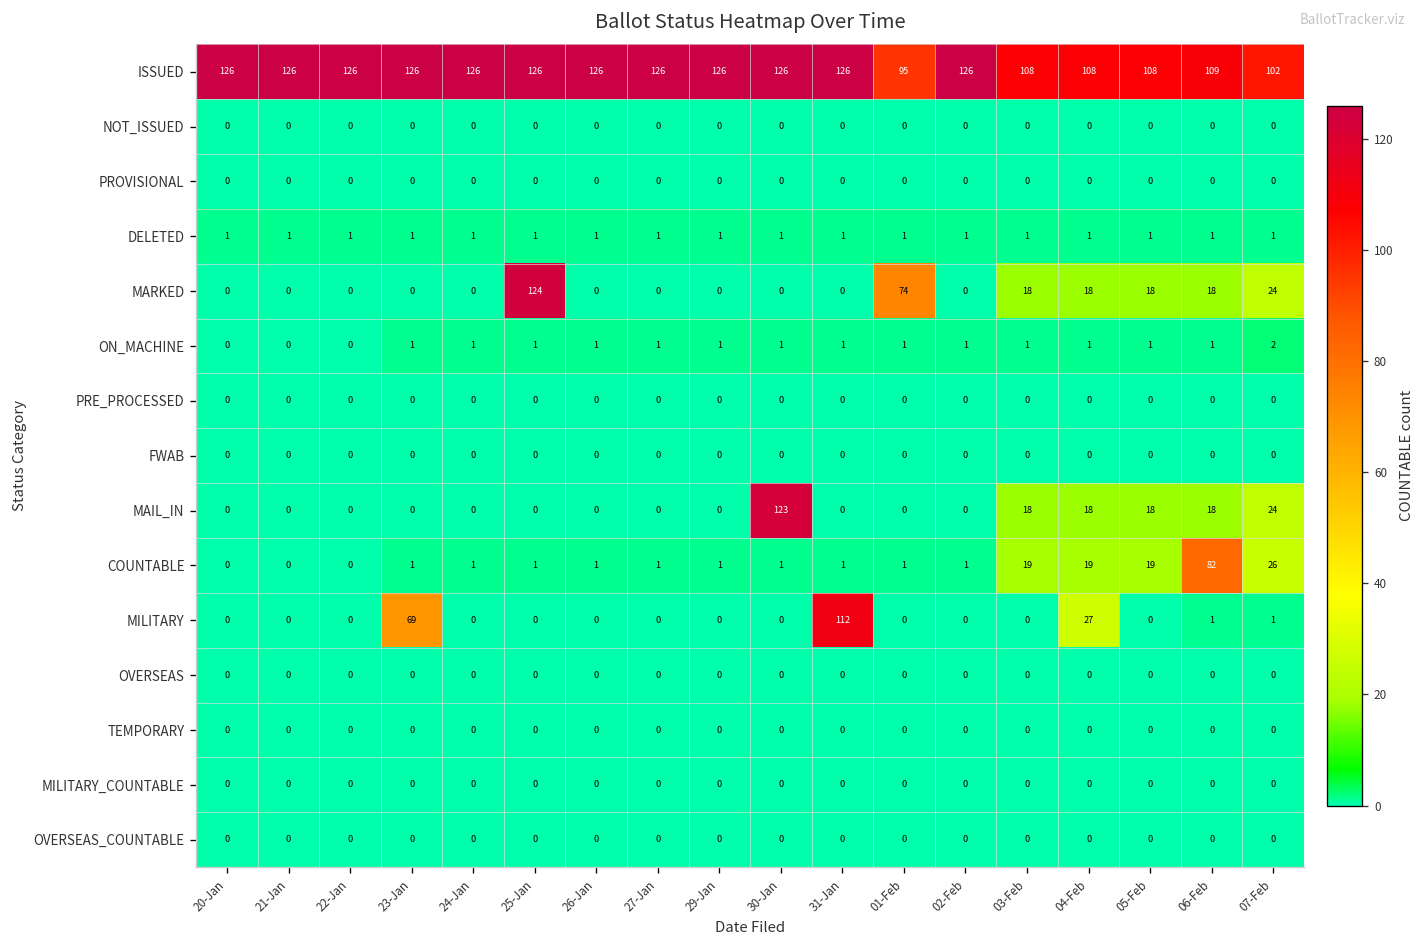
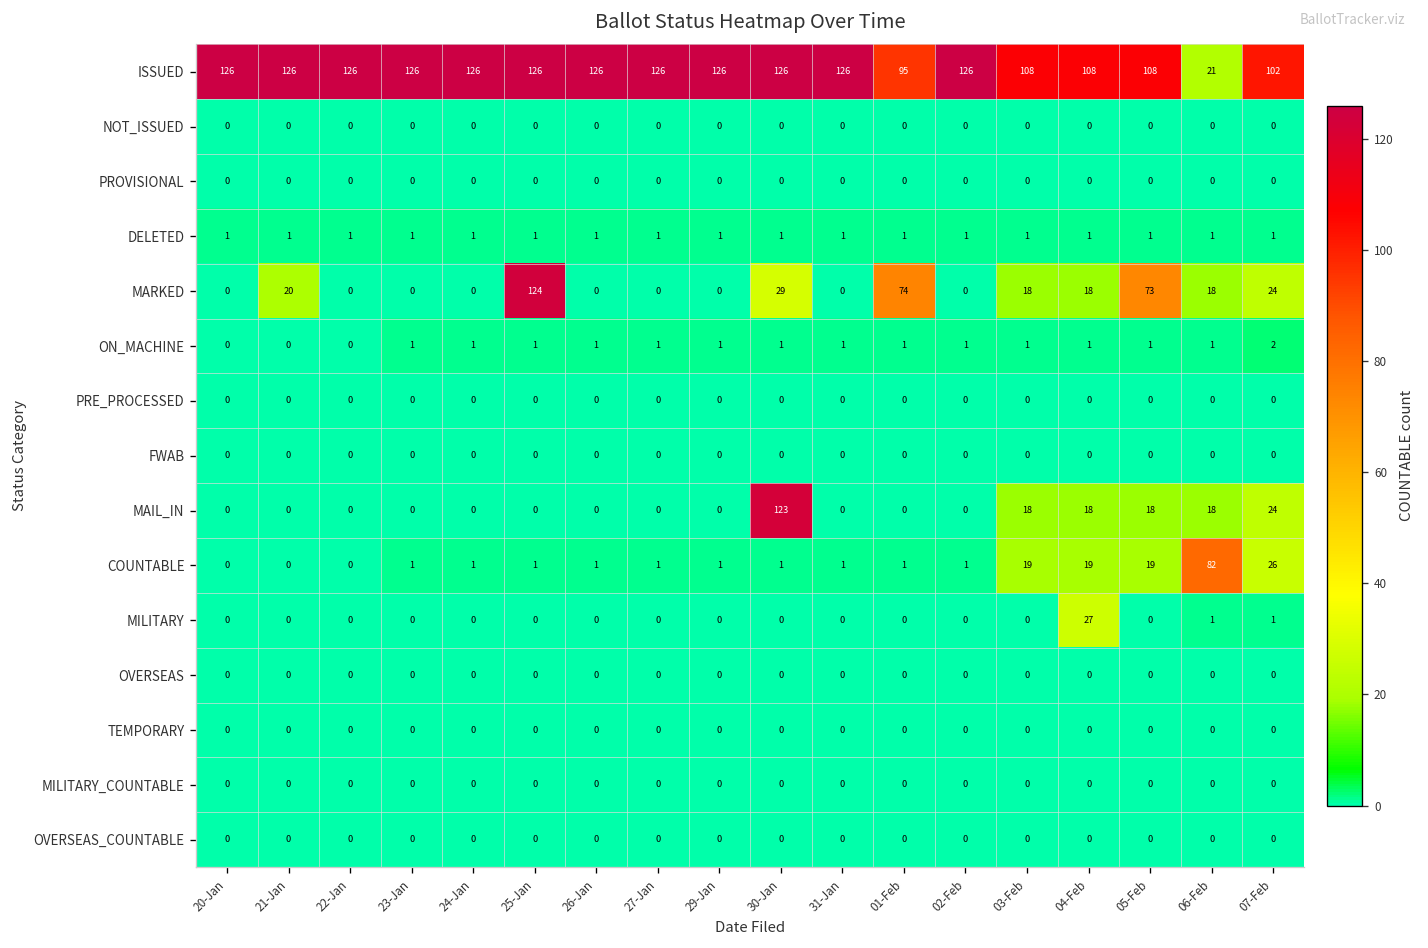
  {
    "ISSUED": {
      "20-Jan": 126,
      "21-Jan": 126,
      "22-Jan": 126,
      "23-Jan": 126,
      "24-Jan": 126,
      "25-Jan": 126,
      "26-Jan": 126,
      "27-Jan": 126,
      "29-Jan": 126,
      "30-Jan": 126,
      "31-Jan": 126,
      "01-Feb": 95,
      "02-Feb": 126,
      "03-Feb": 108,
      "04-Feb": 108,
      "05-Feb": 108,
-     "06-Feb": 109,
+     "06-Feb": 21,
      "07-Feb": 102
    },
    "MARKED": {
      "20-Jan": 0,
-     "21-Jan": 0,
+     "21-Jan": 20,
      "22-Jan": 0,
      "23-Jan": 0,
      "24-Jan": 0,
      "25-Jan": 124,
      "26-Jan": 0,
      "27-Jan": 0,
      "29-Jan": 0,
-     "30-Jan": 0,
+     "30-Jan": 29,
      "31-Jan": 0,
      "01-Feb": 74,
      "02-Feb": 0,
      "03-Feb": 18,
      "04-Feb": 18,
-     "05-Feb": 18,
+     "05-Feb": 73,
      "06-Feb": 18,
      "07-Feb": 24
    },
    "MILITARY": {
      "20-Jan": 0,
      "21-Jan": 0,
      "22-Jan": 0,
-     "23-Jan": 69,
+     "23-Jan": 0,
      "24-Jan": 0,
      "25-Jan": 0,
      "26-Jan": 0,
      "27-Jan": 0,
      "29-Jan": 0,
      "30-Jan": 0,
-     "31-Jan": 112,
+     "31-Jan": 0,
      "01-Feb": 0,
      "02-Feb": 0,
      "03-Feb": 0,
      "04-Feb": 27,
      "05-Feb": 0,
      "06-Feb": 1,
      "07-Feb": 1
    }
  }
